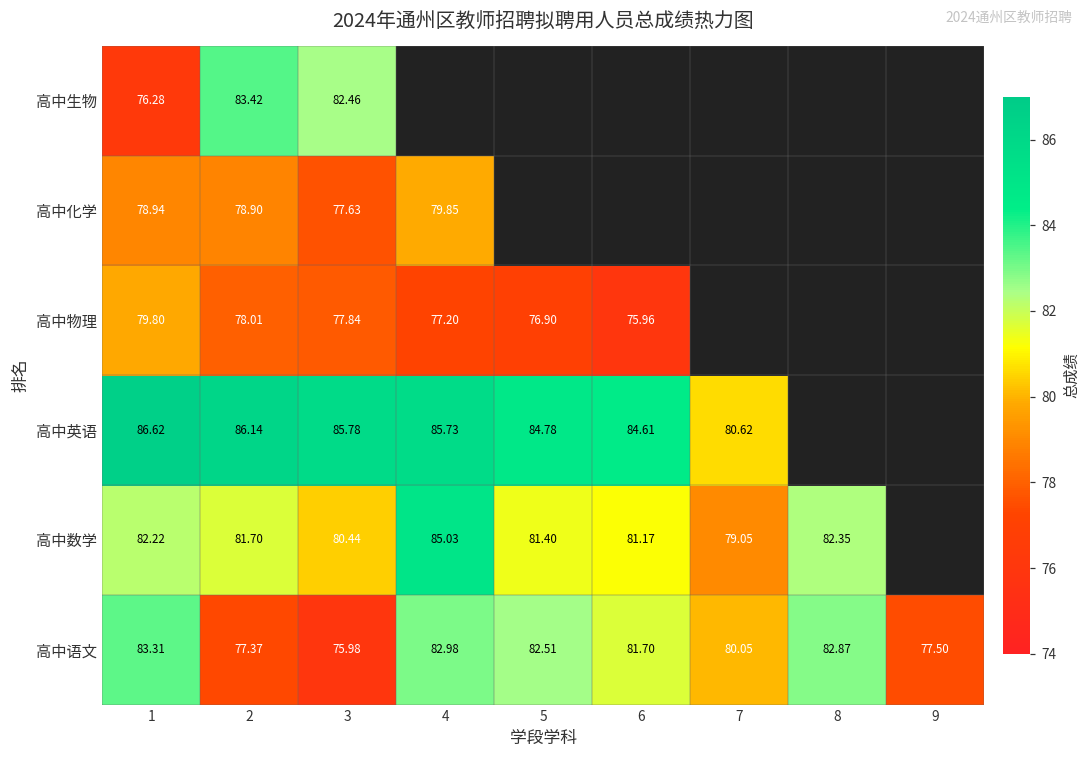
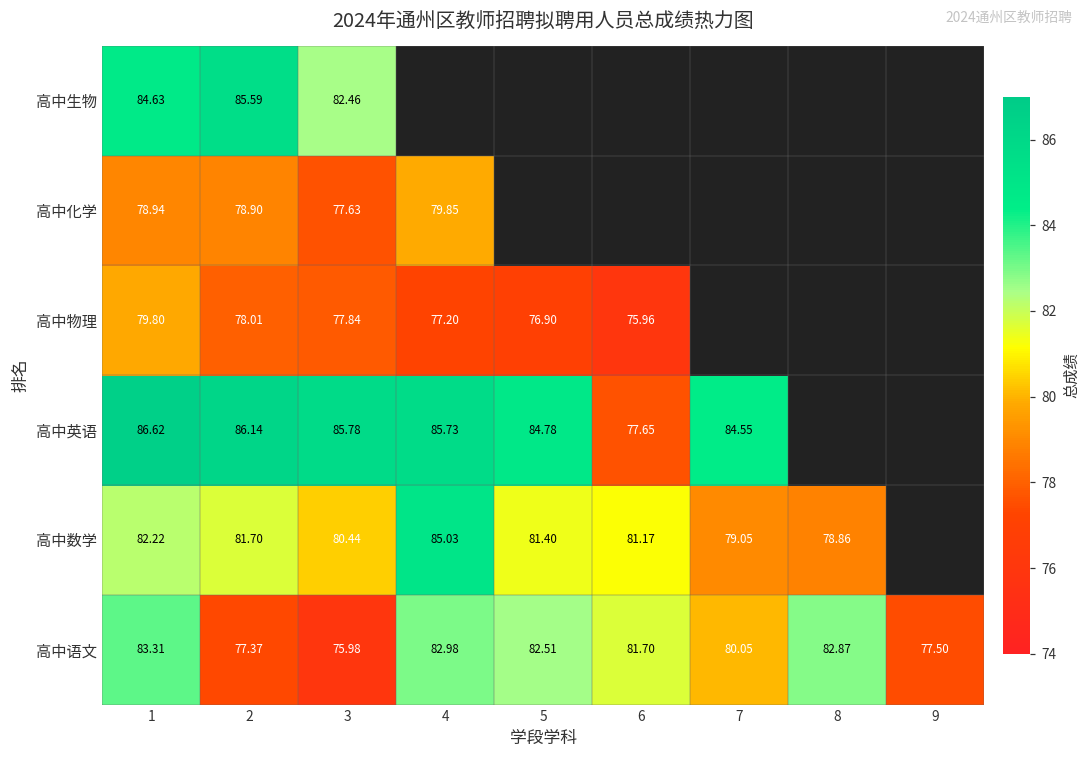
  {
    "高中生物": {
-     "1": 76.28,
-     "2": 83.42,
+     "1": 84.63,
+     "2": 85.59,
      "3": 82.46
    },
    "高中化学": {
      "1": 78.94,
      "2": 78.90,
      "3": 77.63,
      "4": 79.85
    },
    "高中物理": {
      "1": 79.80,
      "2": 78.01,
      "3": 77.84,
      "4": 77.20,
      "5": 76.90,
      "6": 75.96
    },
    "高中英语": {
      "1": 86.62,
      "2": 86.14,
      "3": 85.78,
      "4": 85.73,
      "5": 84.78,
-     "6": 84.61,
-     "7": 80.62
+     "6": 77.65,
+     "7": 84.55
    },
    "高中数学": {
      "1": 82.22,
      "2": 81.70,
      "3": 80.44,
      "4": 85.03,
      "5": 81.40,
      "6": 81.17,
      "7": 79.05,
-     "8": 82.35
+     "8": 78.86
    },
    "高中语文": {
      "1": 83.31,
      "2": 77.37,
      "3": 75.98,
      "4": 82.98,
      "5": 82.51,
      "6": 81.70,
      "7": 80.05,
      "8": 82.87,
      "9": 77.50
    }
  }
